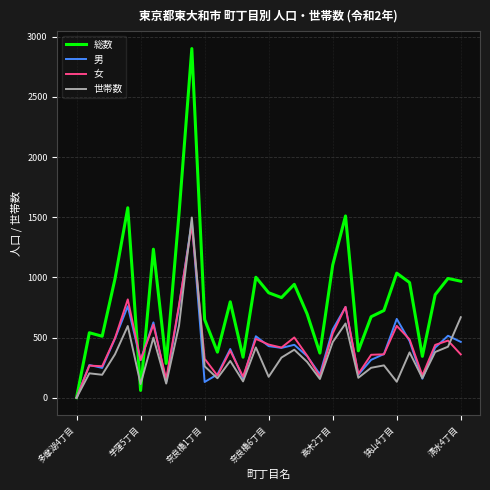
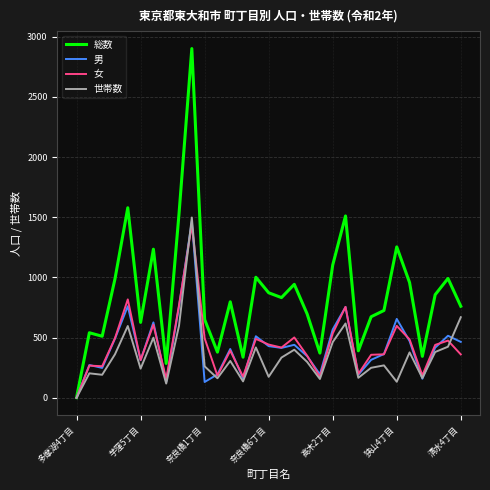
  {
    "総数": {
-     "芋窪5丁目": 60,
+     "芋窪5丁目": 630,
      "奈良橋1丁目": 650,
      "奈良橋6丁目": 870,
      "高木2丁目": 1100,
-     "狭山4丁目": 1040,
-     "清水4丁目": 970
+     "狭山4丁目": 1250,
+     "清水4丁目": 760
    },
    "男": {
      "奈良橋1丁目": 130,
      "高木2丁目": 570,
      "狭山4丁目": 660,
      "清水4丁目": 470
    },
    "女": {
-     "奈良橋1丁目": 330,
+     "奈良橋1丁目": 500,
      "高木2丁目": 540,
      "狭山4丁目": 600,
      "清水4丁目": 360
    },
    "世帯数": {
-     "芋窪5丁目": 120,
+     "芋窪5丁目": 240,
      "奈良橋1丁目": 260,
      "奈良橋6丁目": 180,
      "高木2丁目": 460,
      "狭山4丁目": 130,
      "清水4丁目": 670
    }
  }
